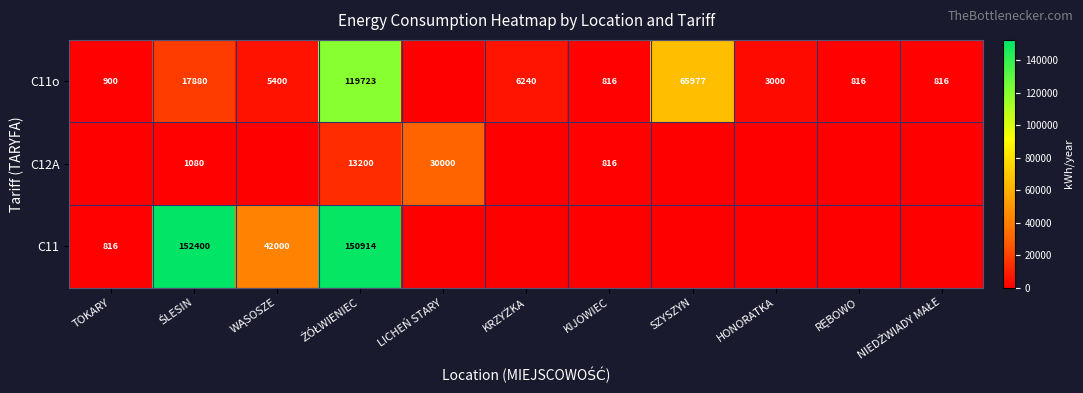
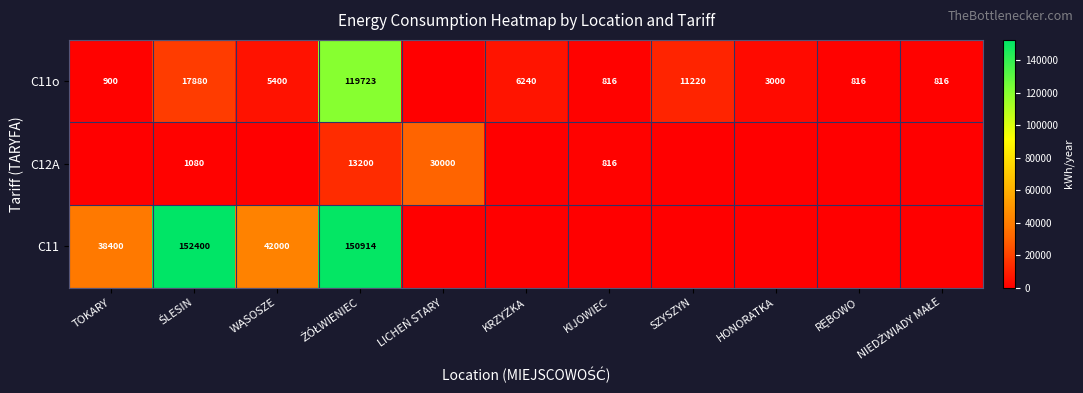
  {
    "C11o": {
      "TOKARY": 900,
      "ŚLESIN": 17880,
      "WĄSOSZE": 5400,
      "ŻÓŁWIENIEC": 119723,
      "KRZYŻKA": 6240,
      "KIJOWIEC": 816,
-     "SZYSZYN": 65977,
+     "SZYSZYN": 11220,
      "HONORATKA": 3000,
      "RĘBOWO": 816,
      "NIEDŹWIADY MAŁE": 816
    },
    "C12A": {
      "ŚLESIN": 1080,
      "ŻÓŁWIENIEC": 13200,
      "LICHEŃ STARY": 30000,
      "KIJOWIEC": 816
    },
    "C11": {
-     "TOKARY": 816,
+     "TOKARY": 38400,
      "ŚLESIN": 152400,
      "WĄSOSZE": 42000,
      "ŻÓŁWIENIEC": 150914
    }
  }
